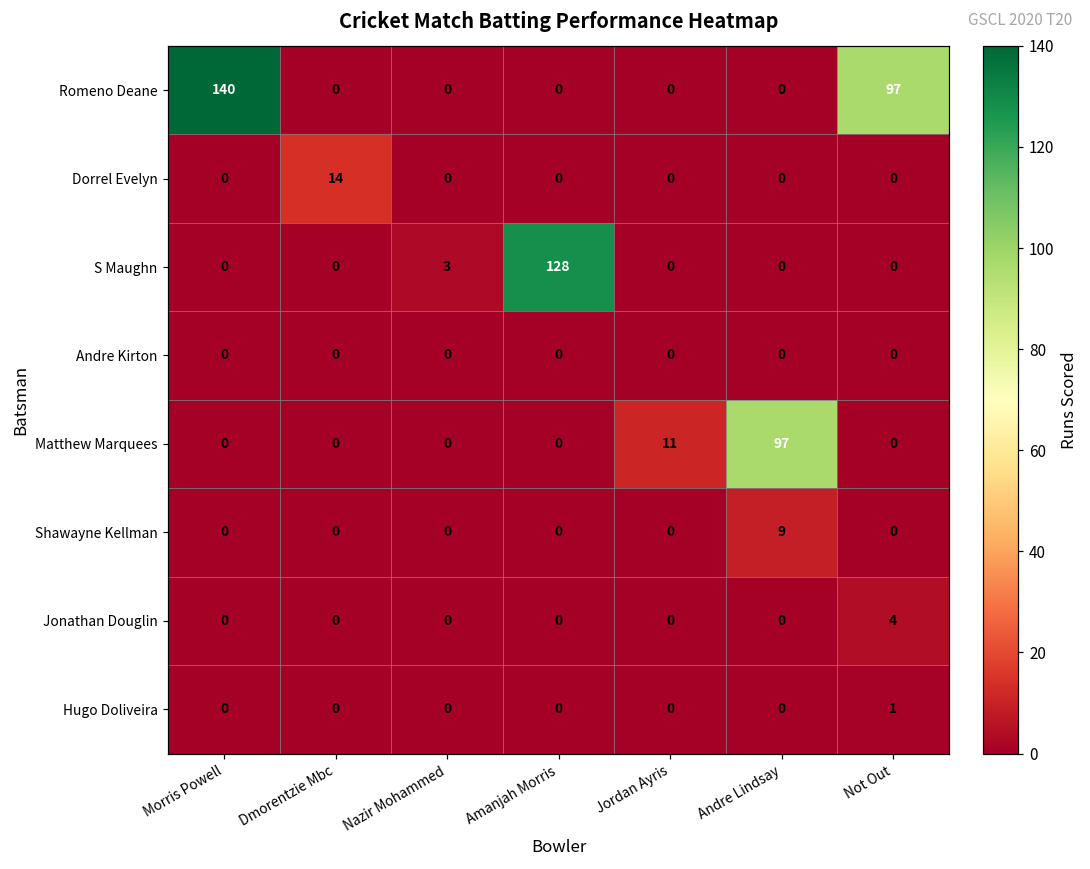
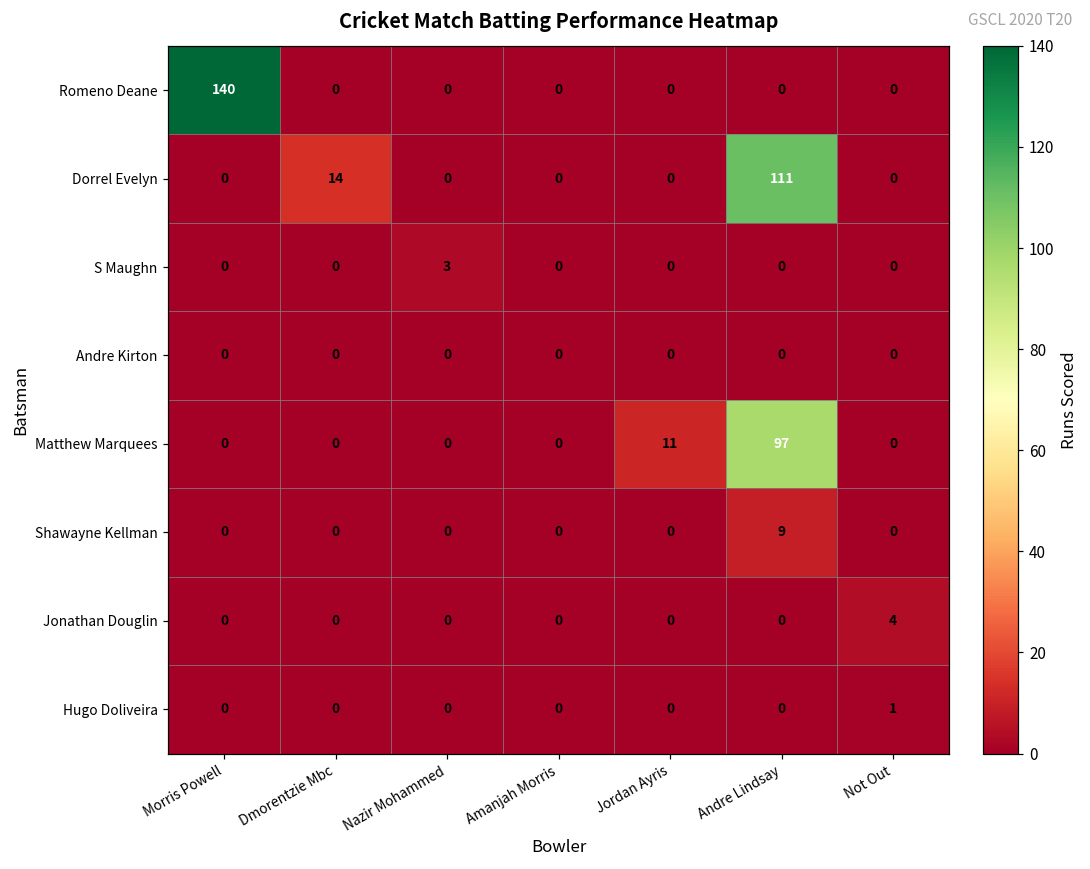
  {
    "Romeno Deane": {
      "Morris Powell": 140,
      "Dmorentzie Mbc": 0,
      "Nazir Mohammed": 0,
      "Amanjah Morris": 0,
      "Jordan Ayris": 0,
      "Andre Lindsay": 0,
-     "Not Out": 97
+     "Not Out": 0
    },
    "Dorrel Evelyn": {
      "Morris Powell": 0,
      "Dmorentzie Mbc": 14,
      "Nazir Mohammed": 0,
      "Amanjah Morris": 0,
      "Jordan Ayris": 0,
-     "Andre Lindsay": 0,
+     "Andre Lindsay": 111,
      "Not Out": 0
    },
    "S Maughn": {
      "Morris Powell": 0,
      "Dmorentzie Mbc": 0,
      "Nazir Mohammed": 3,
-     "Amanjah Morris": 128,
+     "Amanjah Morris": 0,
      "Jordan Ayris": 0,
      "Andre Lindsay": 0,
      "Not Out": 0
    },
    "Andre Kirton": {
      "Morris Powell": 0,
      "Dmorentzie Mbc": 0,
      "Nazir Mohammed": 0,
      "Amanjah Morris": 0,
      "Jordan Ayris": 0,
      "Andre Lindsay": 0,
      "Not Out": 0
    },
    "Matthew Marquees": {
      "Morris Powell": 0,
      "Dmorentzie Mbc": 0,
      "Nazir Mohammed": 0,
      "Amanjah Morris": 0,
      "Jordan Ayris": 11,
      "Andre Lindsay": 97,
      "Not Out": 0
    },
    "Shawayne Kellman": {
      "Morris Powell": 0,
      "Dmorentzie Mbc": 0,
      "Nazir Mohammed": 0,
      "Amanjah Morris": 0,
      "Jordan Ayris": 0,
      "Andre Lindsay": 9,
      "Not Out": 0
    },
    "Jonathan Douglin": {
      "Morris Powell": 0,
      "Dmorentzie Mbc": 0,
      "Nazir Mohammed": 0,
      "Amanjah Morris": 0,
      "Jordan Ayris": 0,
      "Andre Lindsay": 0,
      "Not Out": 4
    },
    "Hugo Doliveira": {
      "Morris Powell": 0,
      "Dmorentzie Mbc": 0,
      "Nazir Mohammed": 0,
      "Amanjah Morris": 0,
      "Jordan Ayris": 0,
      "Andre Lindsay": 0,
      "Not Out": 1
    }
  }
